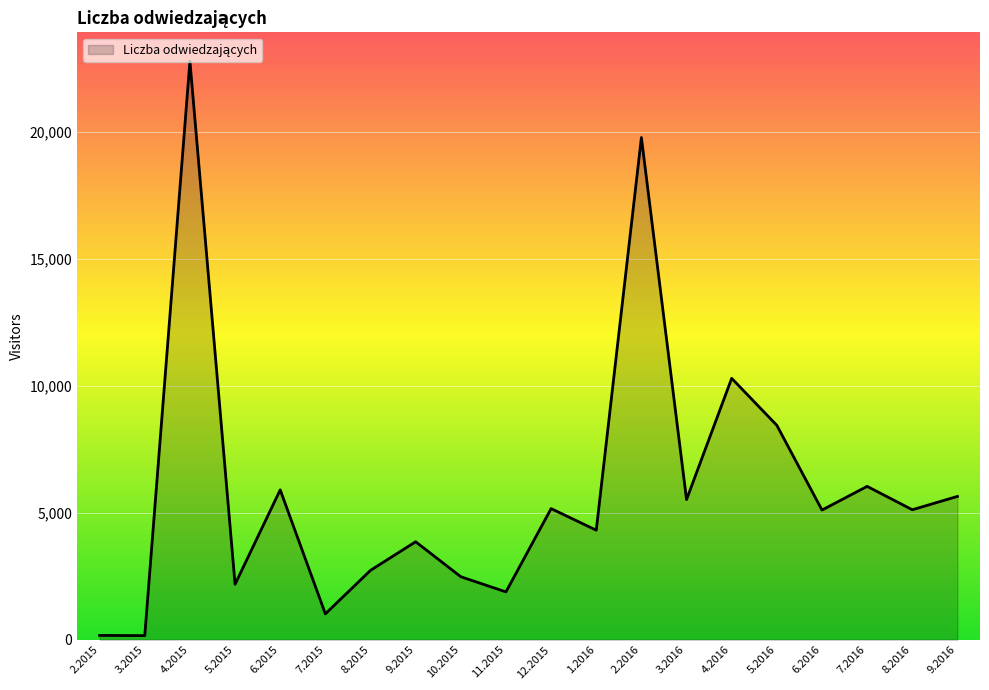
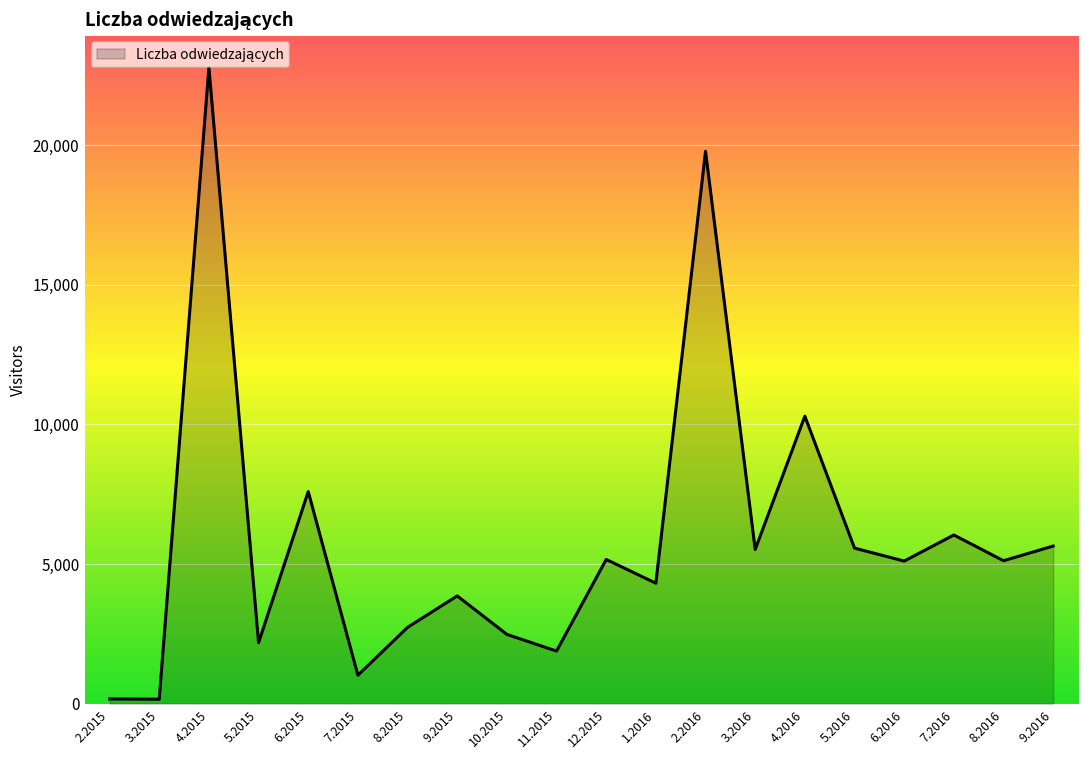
  {
    "2.2015": "200",
    "3.2015": "200",
    "5.2015": "2,200",
-   "6.2015": "5,900",
+   "6.2015": "7,600",
    "7.2015": "1,000",
    "8.2015": "2,700",
    "9.2015": "3,900",
    "10.2015": "2,500",
    "11.2015": "1,900",
    "12.2015": "5,200",
    "1.2016": "4,300",
    "2.2016": "19,800",
    "3.2016": "5,500",
    "4.2016": "10,300",
-   "5.2016": "8,400",
+   "5.2016": "5,600",
    "6.2016": "5,100",
    "7.2016": "6,000",
    "8.2016": "5,100",
    "9.2016": "5,600"
  }
